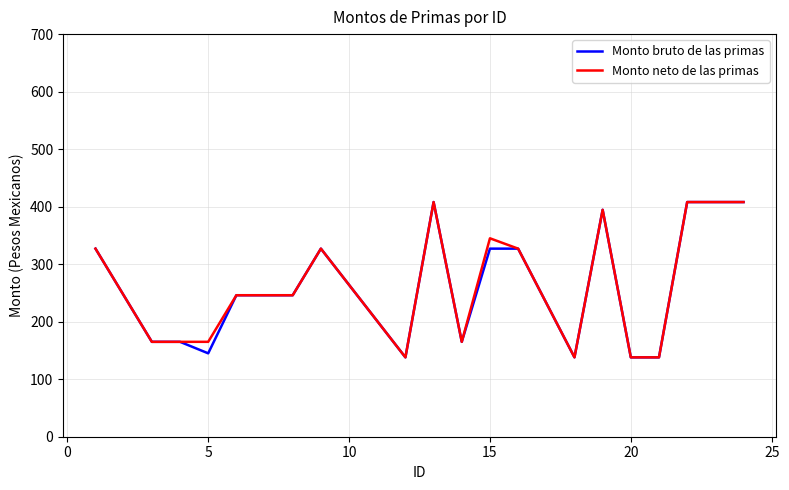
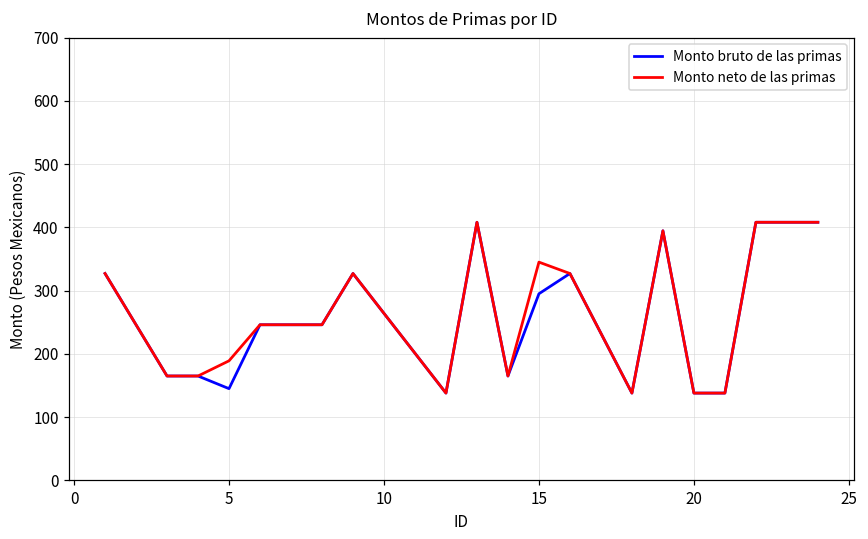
  {
    "Monto bruto de las primas": {
      "5": 150,
-     "15": 330
+     "15": 300
    },
    "Monto neto de las primas": {
-     "5": 170,
+     "5": 190,
      "15": 350
    }
  }
